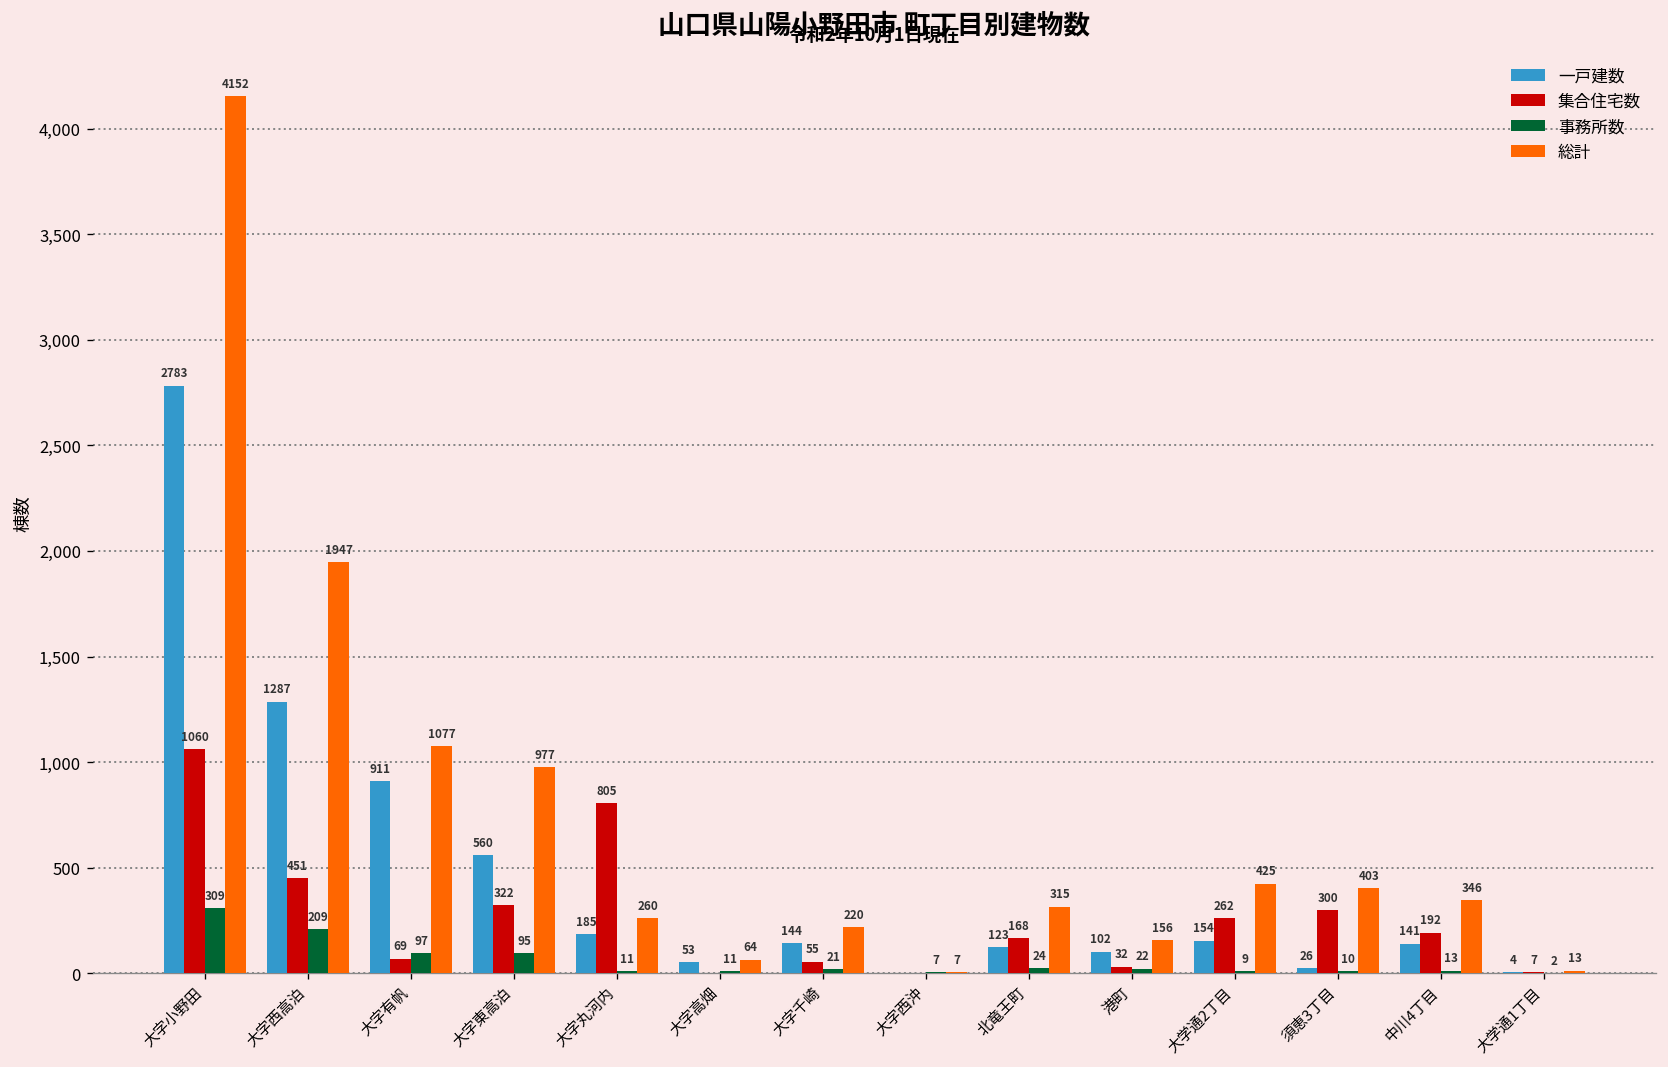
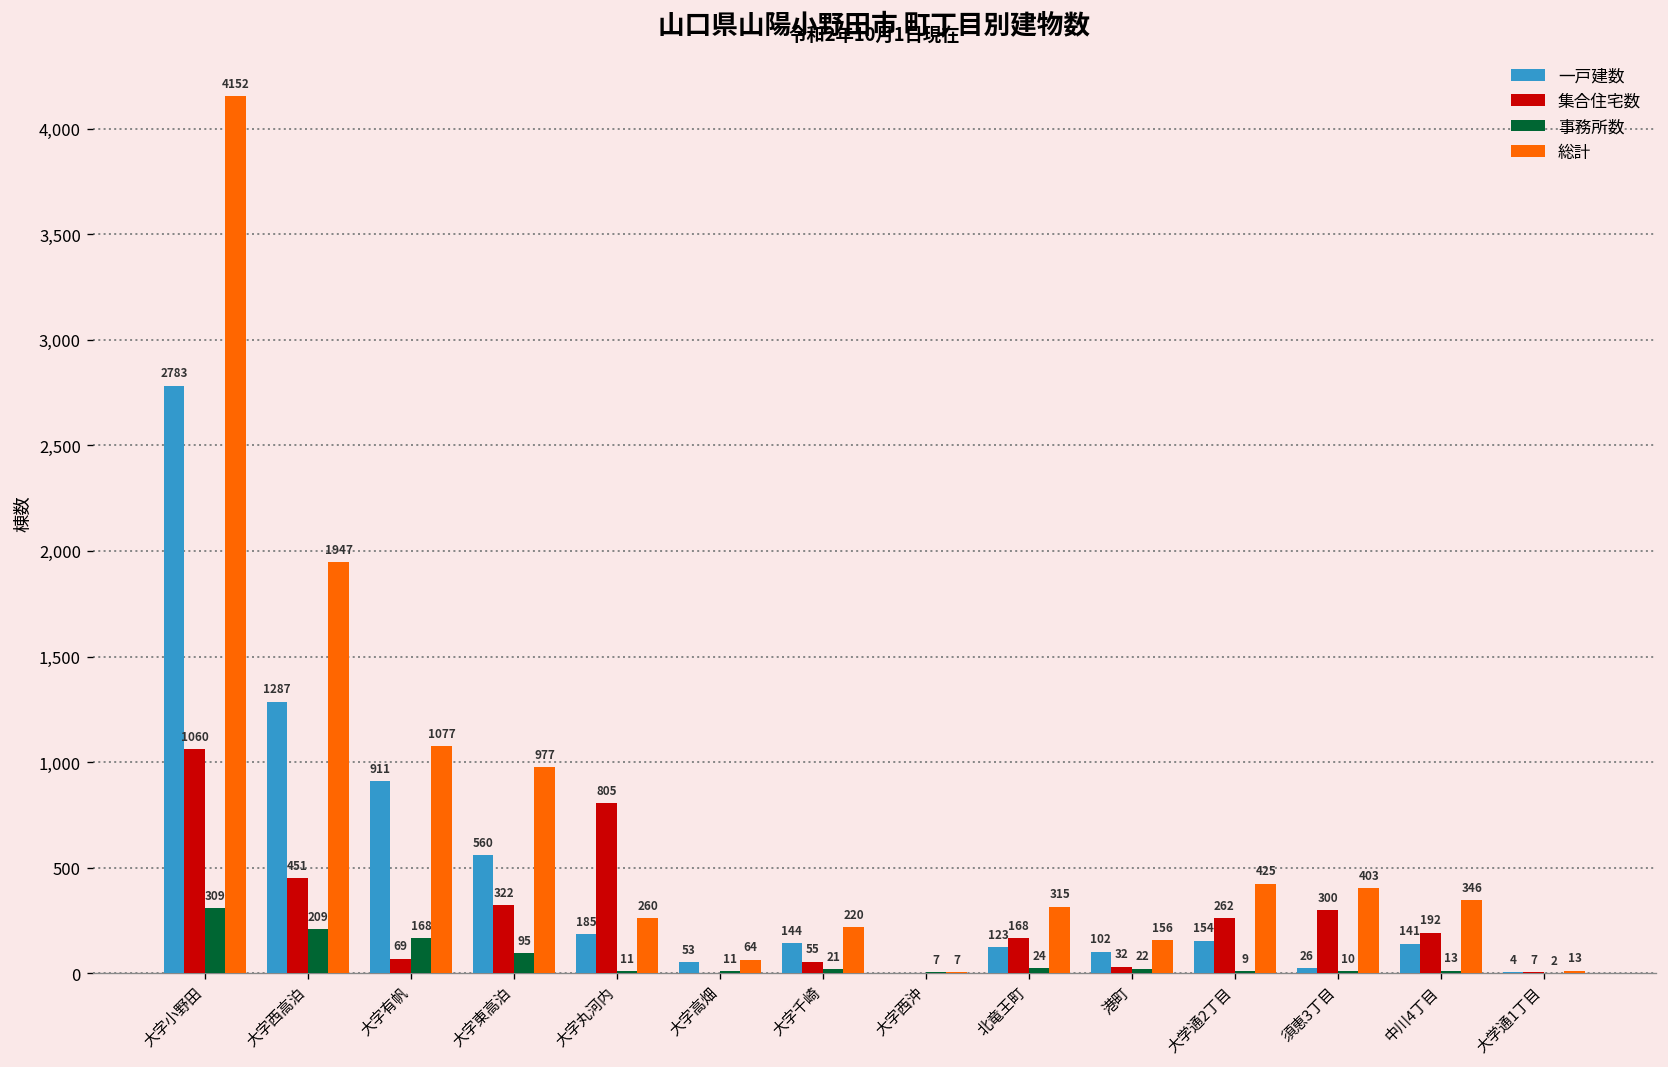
  {
    "一戸建数": {
      "大字小野田": 2783,
      "大字西高泊": 1287,
      "大字有帆": 911,
      "大字東高泊": 560,
      "大字丸河内": 185,
      "大字高畑": 53,
      "大字千崎": 144,
      "北竜王町": 123,
      "港町": 102,
      "大学通2丁目": 154,
      "須恵3丁目": 26,
      "中川4丁目": 141,
      "大学通1丁目": 4
    },
    "集合住宅数": {
      "大字小野田": 1060,
      "大字西高泊": 451,
      "大字有帆": 69,
      "大字東高泊": 322,
      "大字丸河内": 805,
      "大字千崎": 55,
      "北竜王町": 168,
      "港町": 32,
      "大学通2丁目": 262,
      "須恵3丁目": 300,
      "中川4丁目": 192,
      "大学通1丁目": 7
    },
    "事務所数": {
      "大字小野田": 309,
      "大字西高泊": 209,
-     "大字有帆": 97,
+     "大字有帆": 168,
      "大字東高泊": 95,
      "大字丸河内": 11,
      "大字高畑": 11,
      "大字千崎": 21,
      "大字西沖": 7,
      "北竜王町": 24,
      "港町": 22,
      "大学通2丁目": 9,
      "須恵3丁目": 10,
      "中川4丁目": 13,
      "大学通1丁目": 2
    },
    "総計": {
      "大字小野田": 4152,
      "大字西高泊": 1947,
      "大字有帆": 1077,
      "大字東高泊": 977,
      "大字丸河内": 260,
      "大字高畑": 64,
      "大字千崎": 220,
      "大字西沖": 7,
      "北竜王町": 315,
      "港町": 156,
      "大学通2丁目": 425,
      "須恵3丁目": 403,
      "中川4丁目": 346,
      "大学通1丁目": 13
    }
  }
